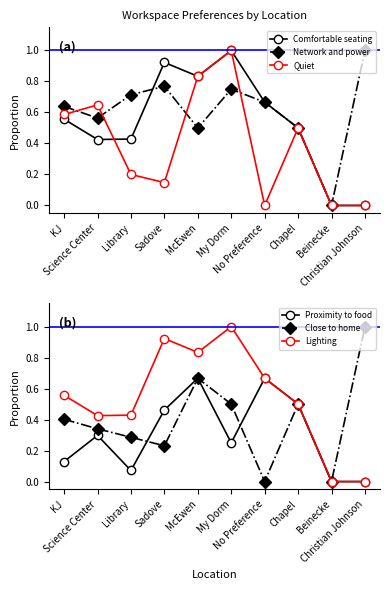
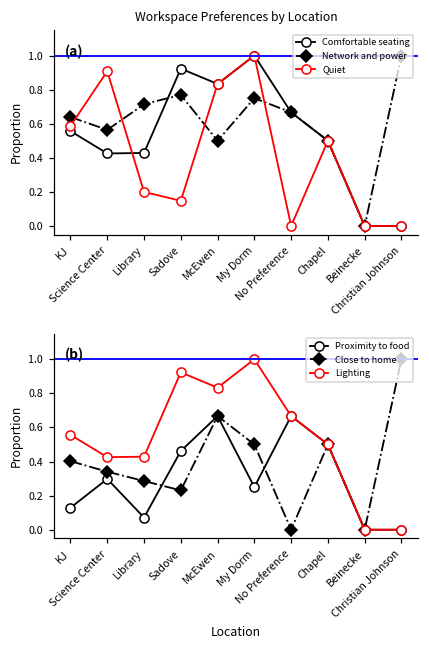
  {
    "Workspace Preferences by Location": {
      "Quiet": {
        "KJ": 0.59,
-       "Science Center": 0.65,
+       "Science Center": 0.91,
        "Library": 0.20,
        "Sadove": 0.15,
        "No Preference": 0.00
      }
    }
  }
